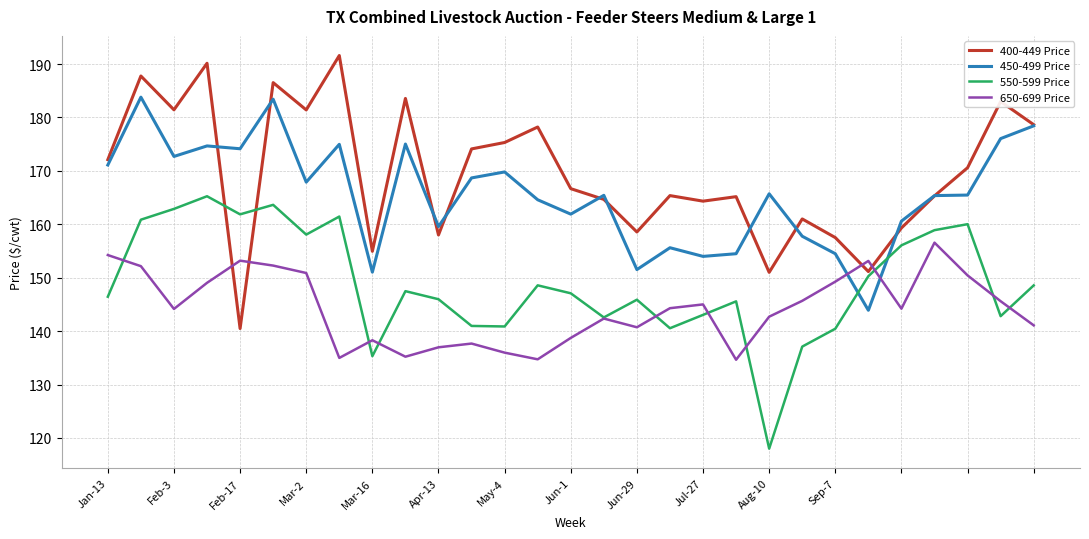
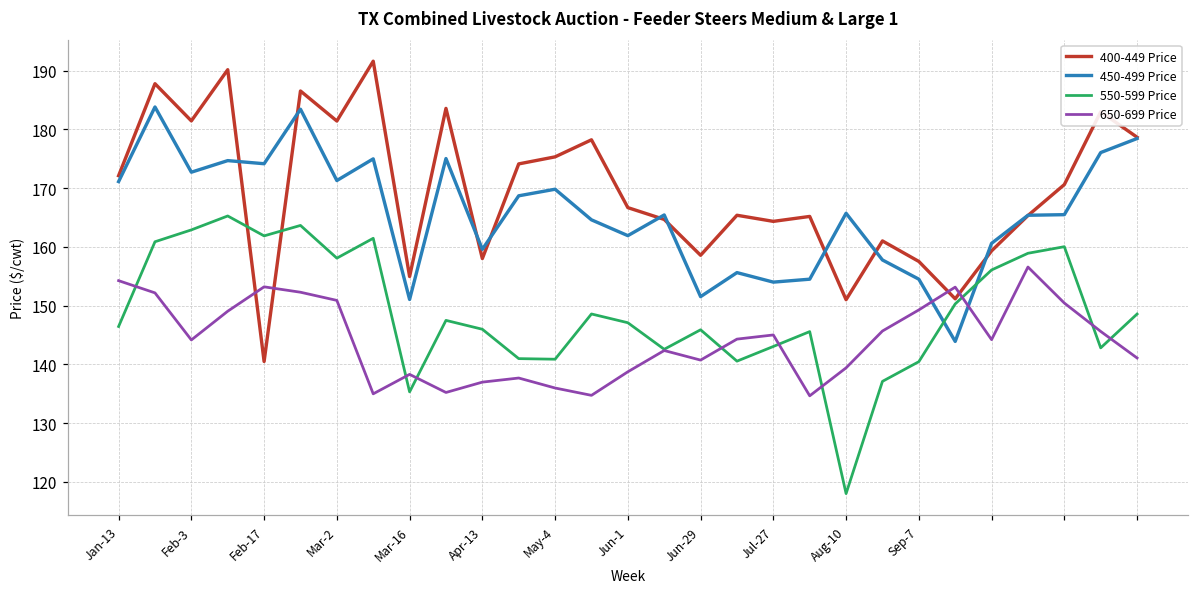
  {
    "400-449 Price": {
      "Jan-13": 172,
      "Feb-3": 181,
      "Feb-17": 140,
      "Mar-2": 181,
      "Mar-16": 155,
      "Apr-13": 158,
      "May-4": 175,
      "Jun-1": 167,
      "Jun-29": 159,
      "Jul-27": 164,
      "Aug-10": 151,
      "Sep-7": 158
    },
    "450-499 Price": {
      "Jan-13": 171,
      "Feb-3": 173,
      "Feb-17": 174,
-     "Mar-2": 168,
+     "Mar-2": 171,
      "Mar-16": 151,
      "Apr-13": 160,
      "May-4": 170,
      "Jun-1": 162,
      "Jun-29": 152,
      "Jul-27": 154,
      "Aug-10": 166,
      "Sep-7": 154
    },
    "550-599 Price": {
      "Jan-13": 146,
      "Feb-3": 163,
      "Feb-17": 162,
      "Mar-2": 158,
      "Mar-16": 135,
      "Apr-13": 146,
      "May-4": 141,
      "Jun-1": 147,
      "Jun-29": 146,
      "Jul-27": 143,
      "Aug-10": 118,
      "Sep-7": 140
    },
    "650-699 Price": {
      "Jan-13": 154,
      "Feb-3": 144,
      "Feb-17": 153,
      "Mar-2": 151,
      "Mar-16": 138,
      "Apr-13": 137,
      "May-4": 136,
      "Jun-1": 139,
      "Jun-29": 141,
      "Jul-27": 145,
-     "Aug-10": 143,
+     "Aug-10": 139,
      "Sep-7": 149
    }
  }
